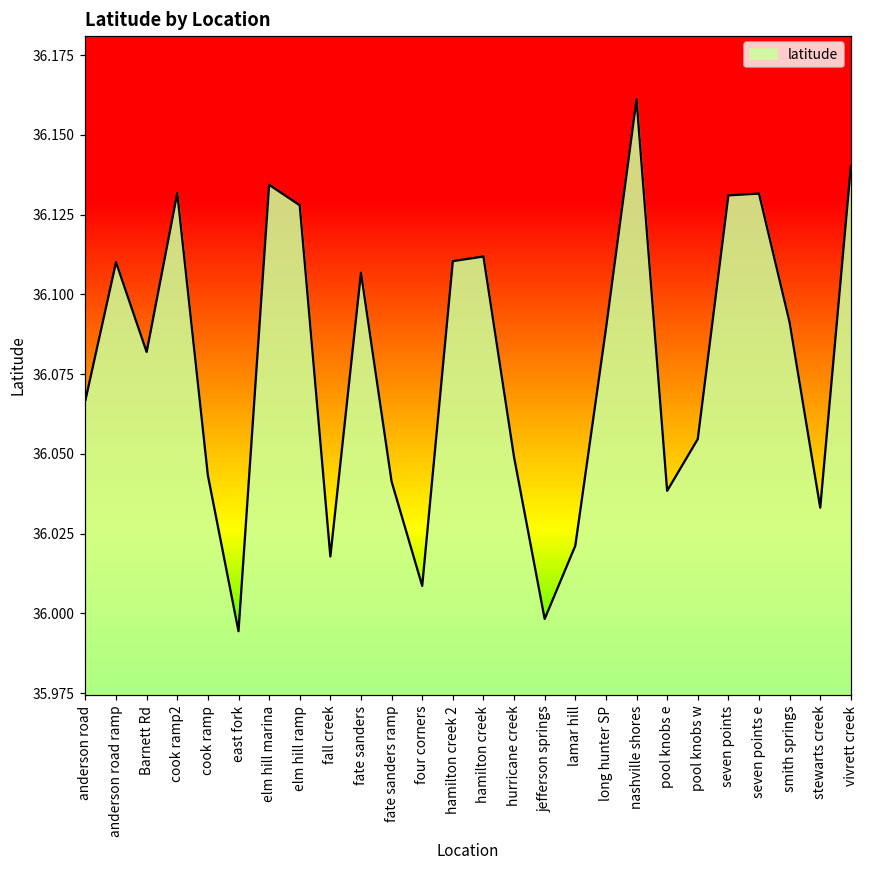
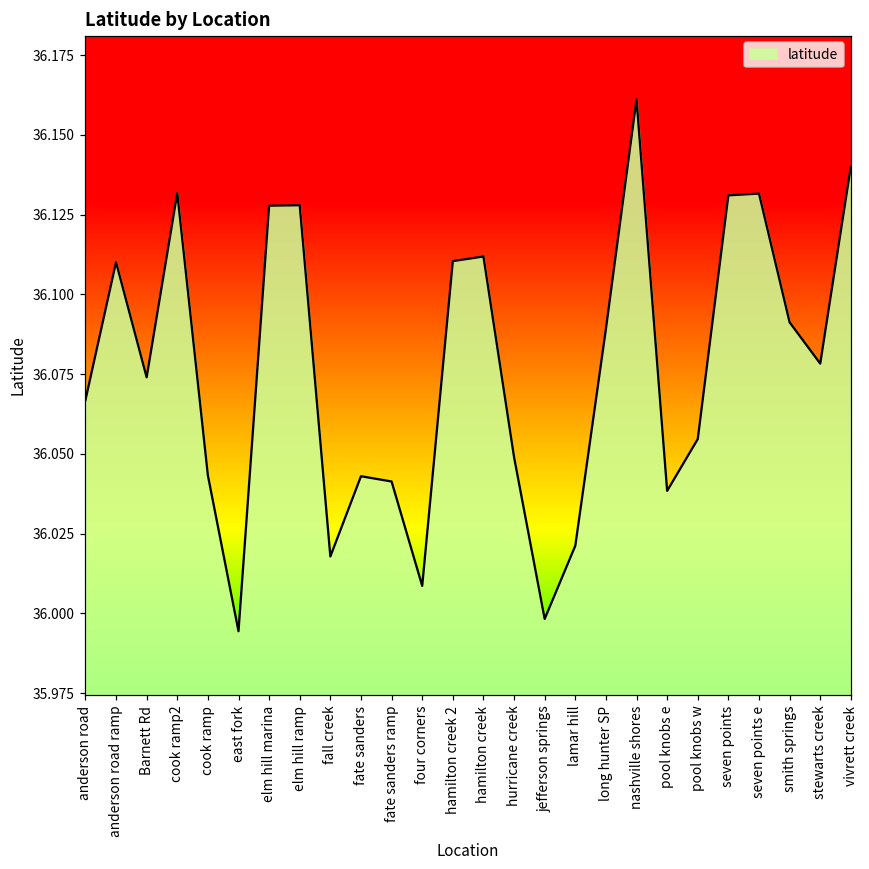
  {
    "anderson road": 36.067,
    "anderson road ramp": 36.110,
-   "Barnett Rd": 36.082,
+   "Barnett Rd": 36.074,
    "cook ramp2": 36.132,
    "cook ramp": 36.043,
    "east fork": 35.994,
-   "elm hill marina": 36.134,
+   "elm hill marina": 36.128,
    "elm hill ramp": 36.128,
    "fall creek": 36.018,
-   "fate sanders": 36.107,
+   "fate sanders": 36.043,
    "fate sanders ramp": 36.041,
    "four corners": 36.009,
    "hamilton creek 2": 36.110,
    "hamilton creek": 36.112,
    "hurricane creek": 36.049,
    "jefferson springs": 35.998,
    "lamar hill": 36.021,
    "long hunter SP": 36.089,
    "nashville shores": 36.161,
    "pool knobs e": 36.038,
    "pool knobs w": 36.055,
    "seven points": 36.131,
    "seven points e": 36.132,
    "smith springs": 36.091,
-   "stewarts creek": 36.033,
+   "stewarts creek": 36.078,
    "vivrett creek": 36.140
  }
